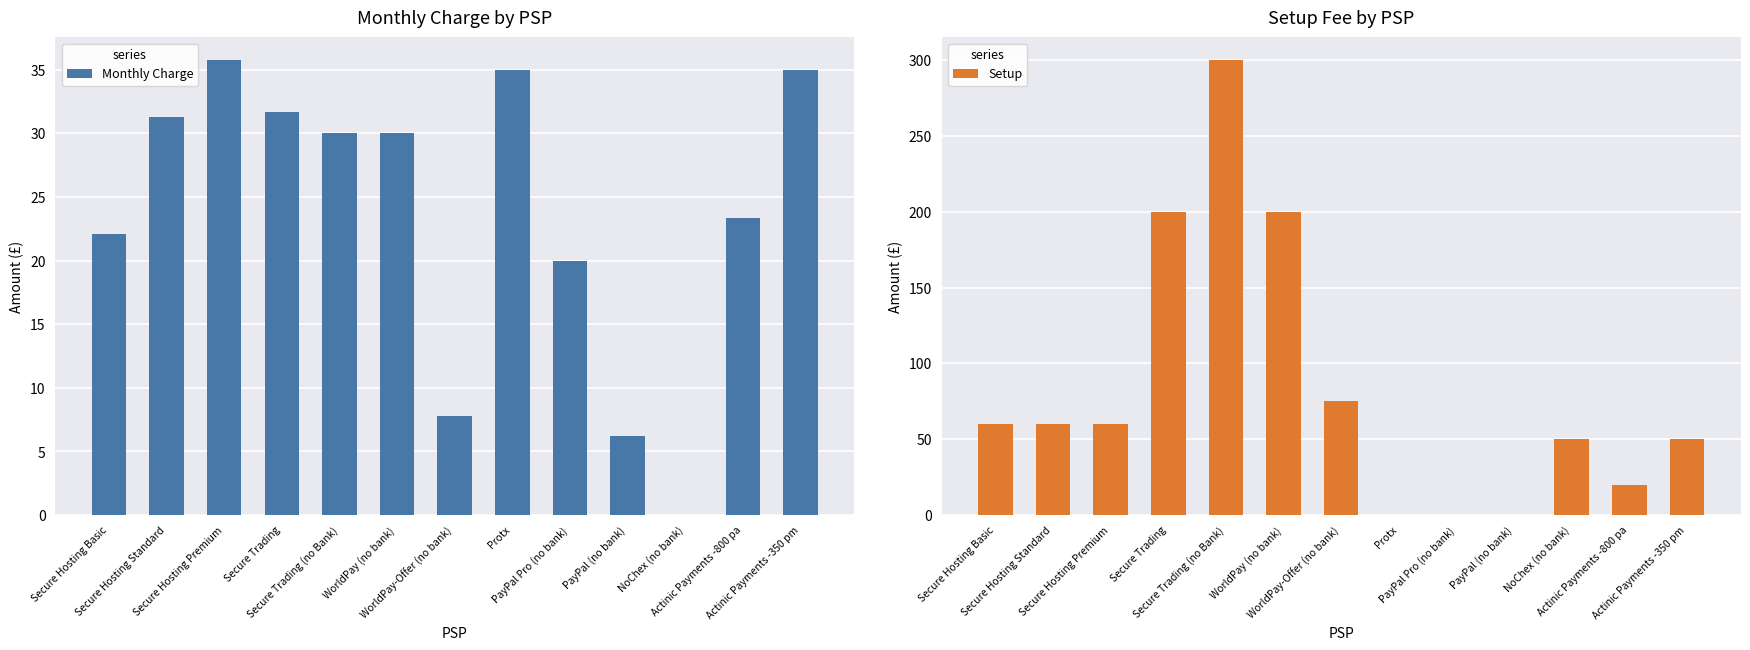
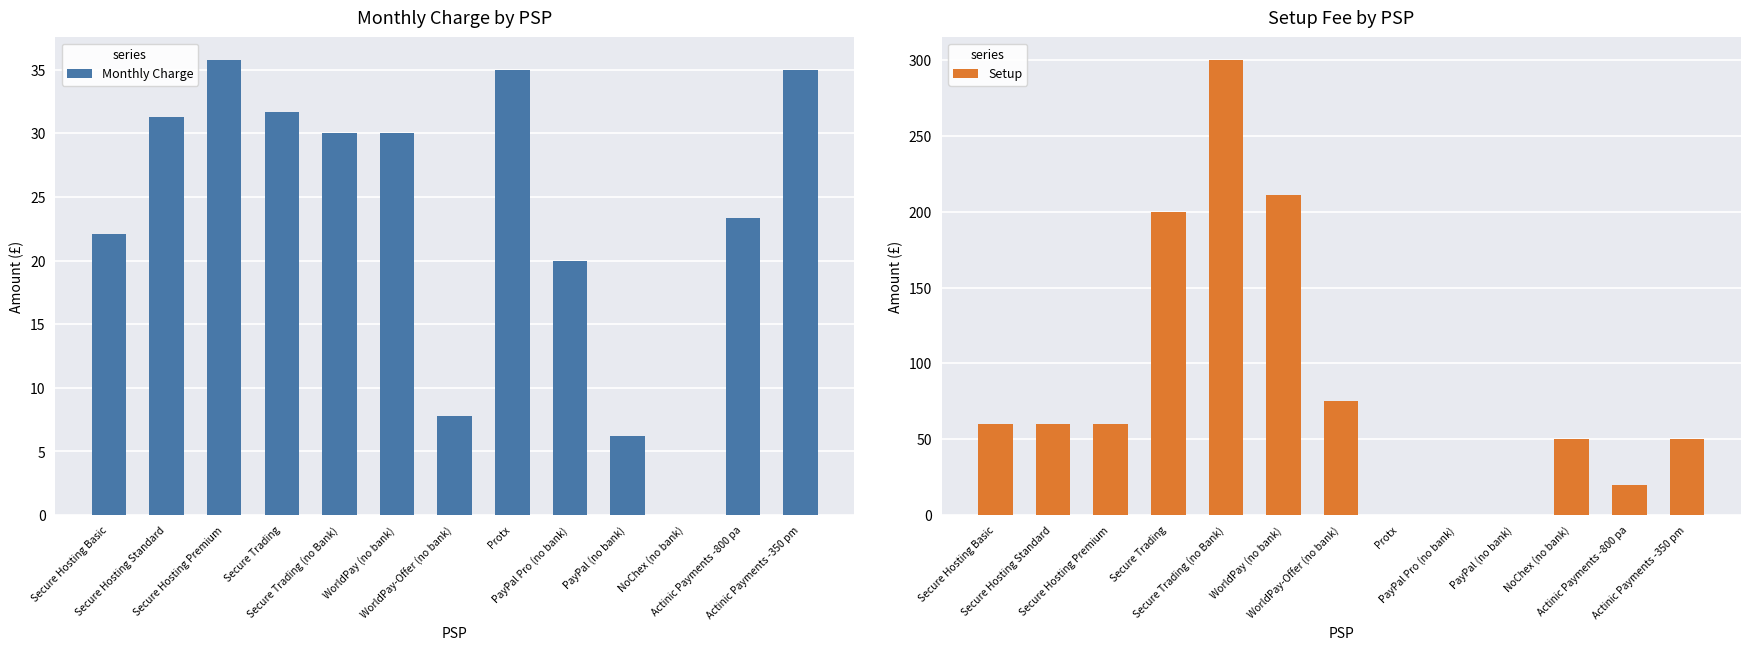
  {
    "Monthly Charge by PSP": {
      "Secure Hosting Basic": 22.1,
      "Secure Hosting Standard": 31.3,
      "Secure Hosting Premium": 35.8,
      "Secure Trading": 31.7,
      "Secure Trading (no Bank)": 30.0,
      "WorldPay (no bank)": 30.0,
      "WorldPay-Offer (no bank)": 7.8,
      "Protx": 35.0,
      "PayPal Pro (no bank)": 20.0,
      "PayPal (no bank)": 6.2,
      "NoChex (no bank)": 0.0,
      "Actinic Payments -800 pa": 23.3,
      "Actinic Payments -350 pm": 35.0
    },
    "Setup Fee by PSP": {
      "Secure Hosting Basic": 60,
      "Secure Hosting Standard": 60,
      "Secure Hosting Premium": 60,
      "Secure Trading": 200,
      "Secure Trading (no Bank)": 300,
-     "WorldPay (no bank)": 200,
+     "WorldPay (no bank)": 211,
      "WorldPay-Offer (no bank)": 75,
      "Protx": 0,
      "PayPal Pro (no bank)": 0,
      "PayPal (no bank)": 0,
      "NoChex (no bank)": 50,
      "Actinic Payments -800 pa": 20,
      "Actinic Payments -350 pm": 50
    }
  }
